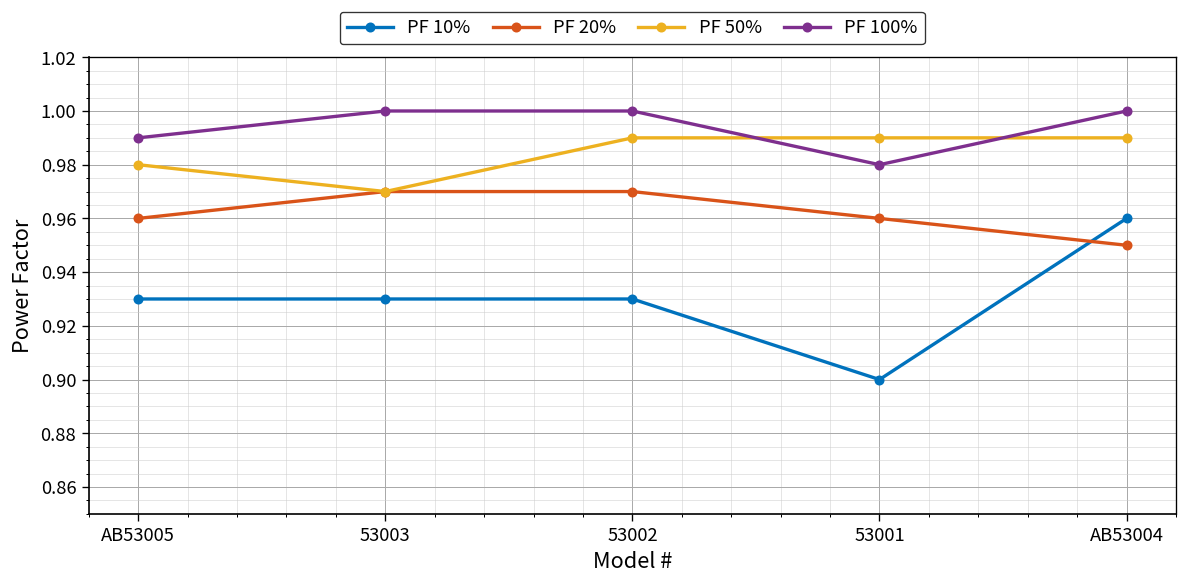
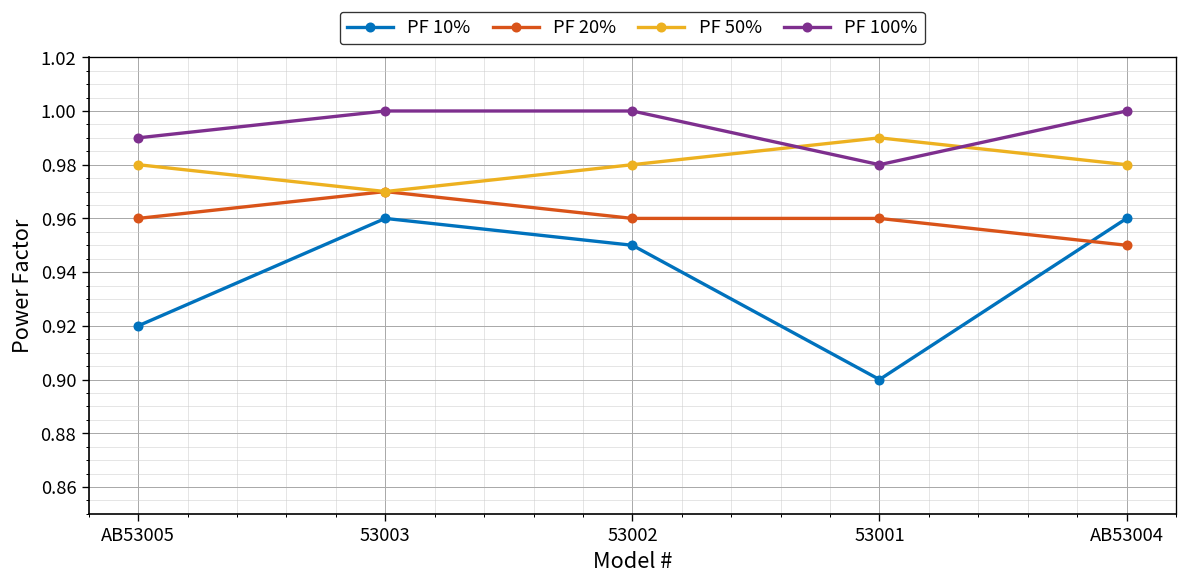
  {
    "PF 10%": {
-     "AB53005": 0.93,
-     "53003": 0.93,
-     "53002": 0.93,
+     "AB53005": 0.92,
+     "53003": 0.96,
+     "53002": 0.95,
      "53001": 0.90,
      "AB53004": 0.96
    },
    "PF 20%": {
      "AB53005": 0.96,
-     "53002": 0.97,
+     "53002": 0.96,
      "53001": 0.96,
      "AB53004": 0.95
    },
    "PF 50%": {
      "AB53005": 0.98,
-     "53002": 0.99,
+     "53002": 0.98,
      "53001": 0.99,
-     "AB53004": 0.99
+     "AB53004": 0.98
    },
    "PF 100%": {
      "AB53005": 0.99,
      "53003": 1.00,
      "53002": 1.00,
      "53001": 0.98,
      "AB53004": 1.00
    }
  }
